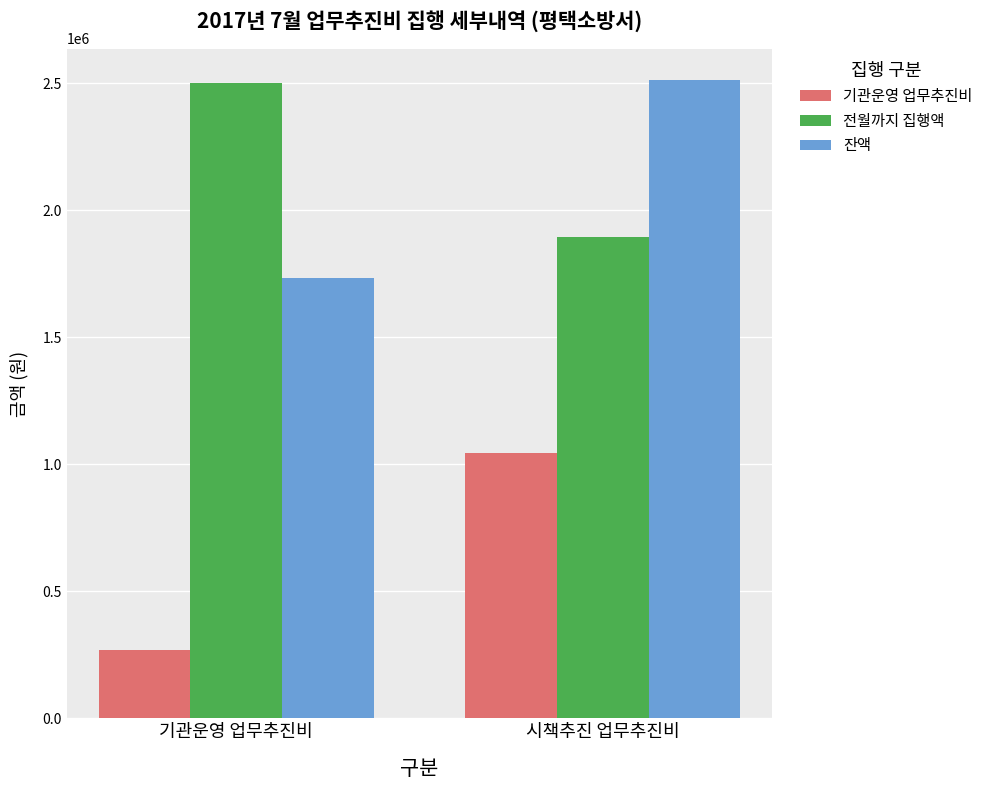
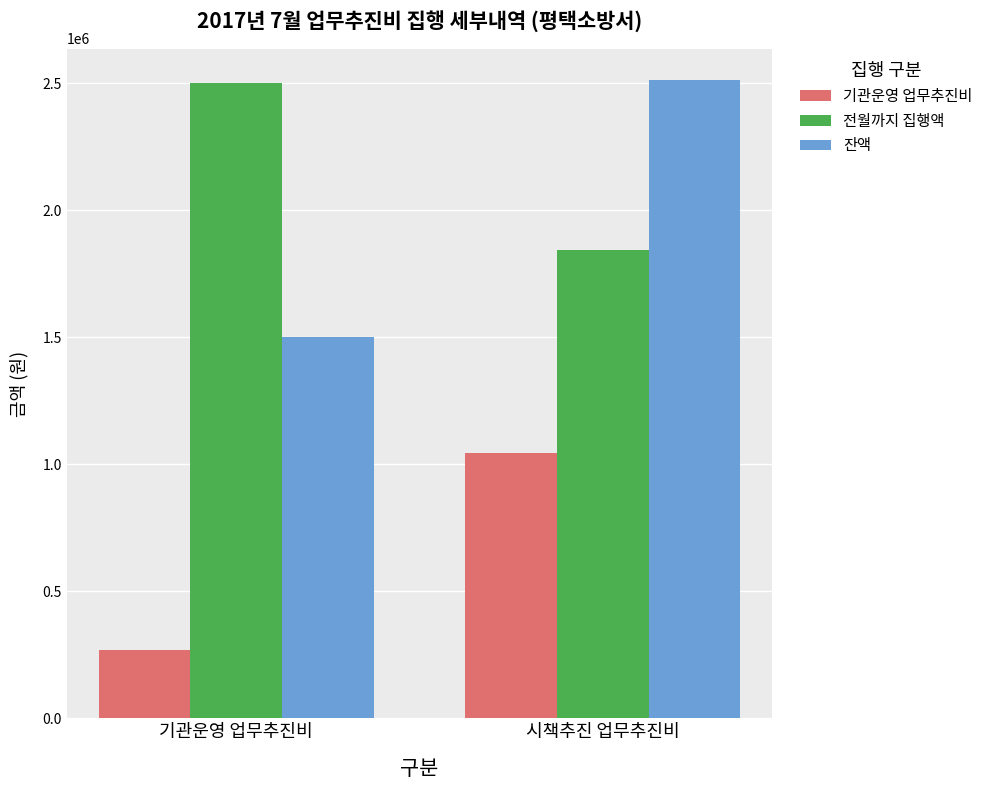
  {
    "기관운영 업무추진비": {
      "기관운영 업무추진비": 270000,
      "시책추진 업무추진비": 1050000
    },
    "전월까지 집행액": {
      "기관운영 업무추진비": 2500000,
-     "시책추진 업무추진비": 1900000
+     "시책추진 업무추진비": 1840000
    },
    "잔액": {
-     "기관운영 업무추진비": 1730000,
+     "기관운영 업무추진비": 1500000,
      "시책추진 업무추진비": 2510000
    }
  }
